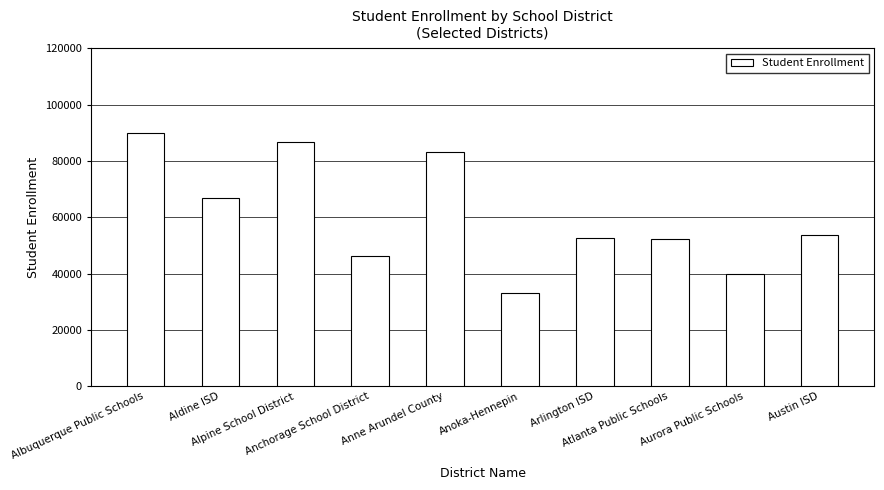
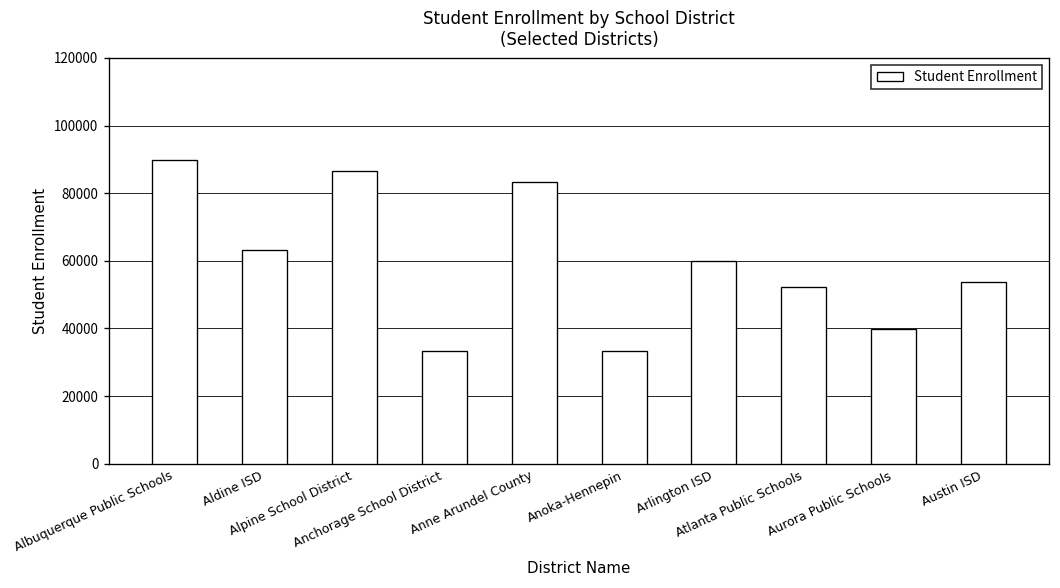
  {
    "Albuquerque Public Schools": 90000,
-   "Aldine ISD": 67000,
+   "Aldine ISD": 63000,
    "Alpine School District": 87000,
-   "Anchorage School District": 46000,
+   "Anchorage School District": 33000,
    "Anne Arundel County": 83000,
    "Anoka-Hennepin": 33000,
-   "Arlington ISD": 53000,
+   "Arlington ISD": 60000,
    "Atlanta Public Schools": 52000,
    "Aurora Public Schools": 40000,
    "Austin ISD": 54000
  }
